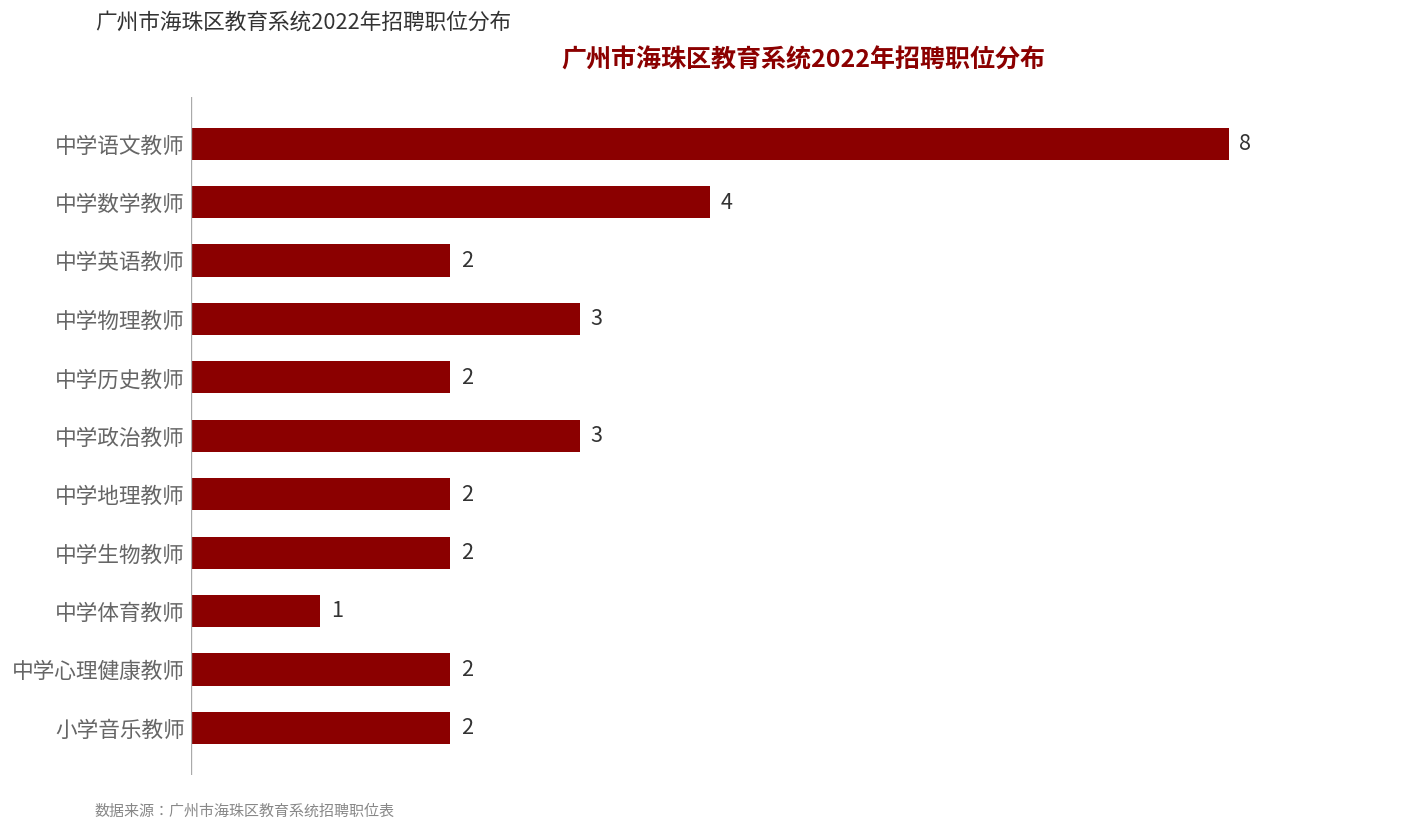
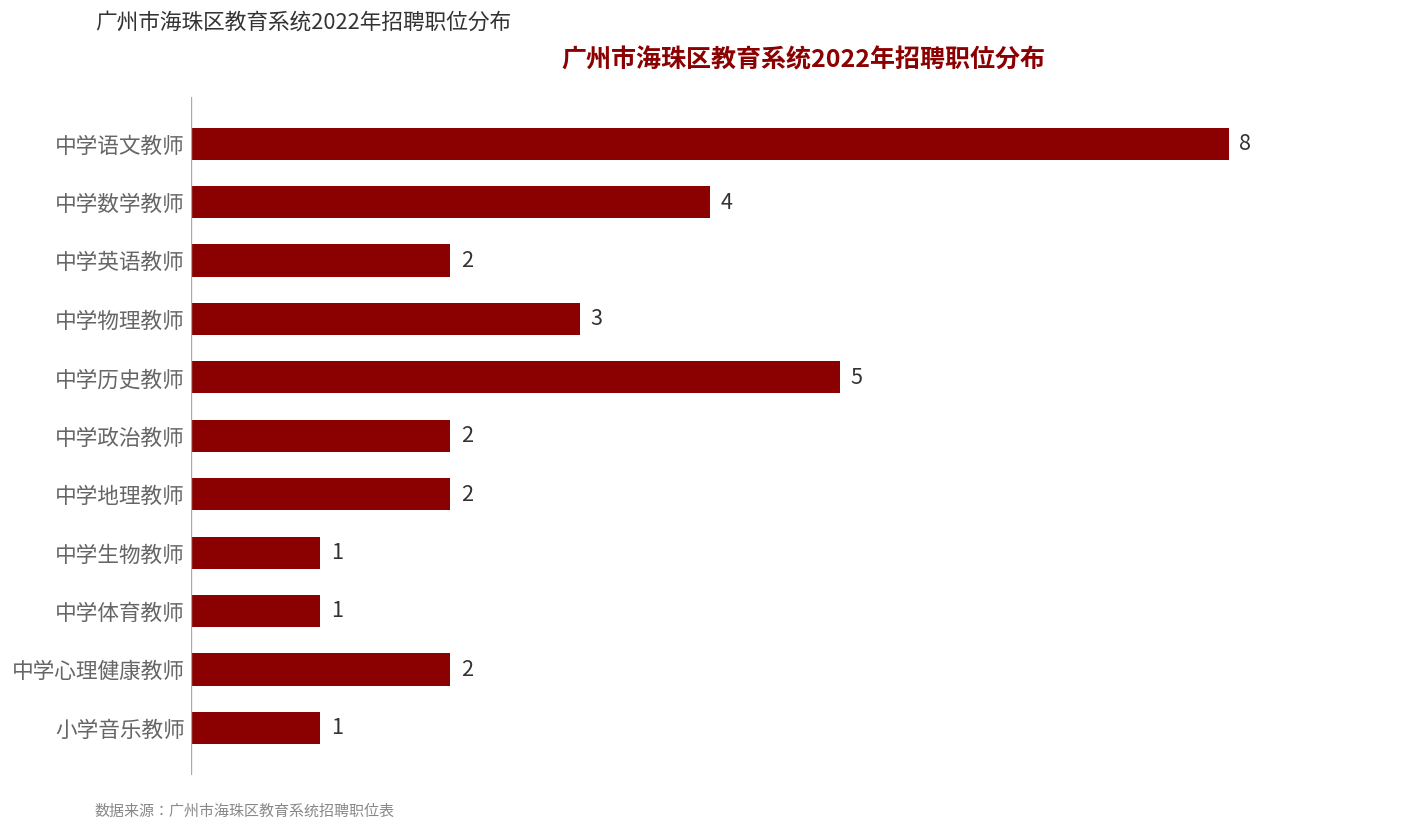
  {
    "中学语文教师": 8,
    "中学数学教师": 4,
    "中学英语教师": 2,
    "中学物理教师": 3,
-   "中学历史教师": 2,
-   "中学政治教师": 3,
+   "中学历史教师": 5,
+   "中学政治教师": 2,
    "中学地理教师": 2,
-   "中学生物教师": 2,
+   "中学生物教师": 1,
    "中学体育教师": 1,
    "中学心理健康教师": 2,
-   "小学音乐教师": 2
+   "小学音乐教师": 1
  }
